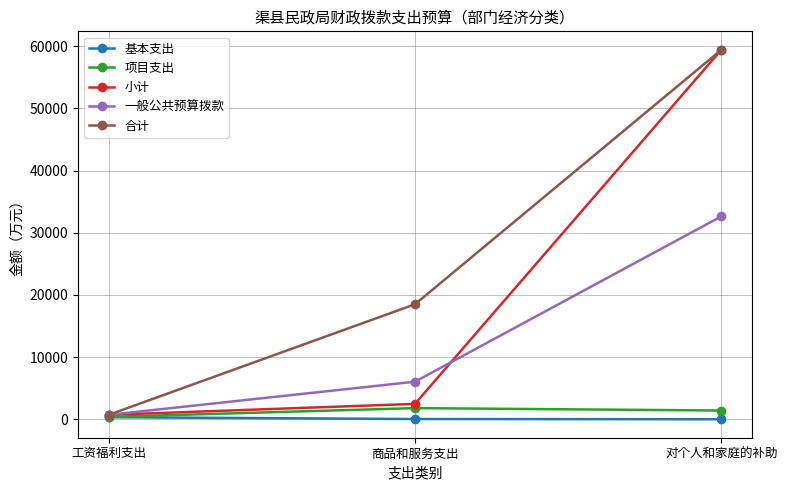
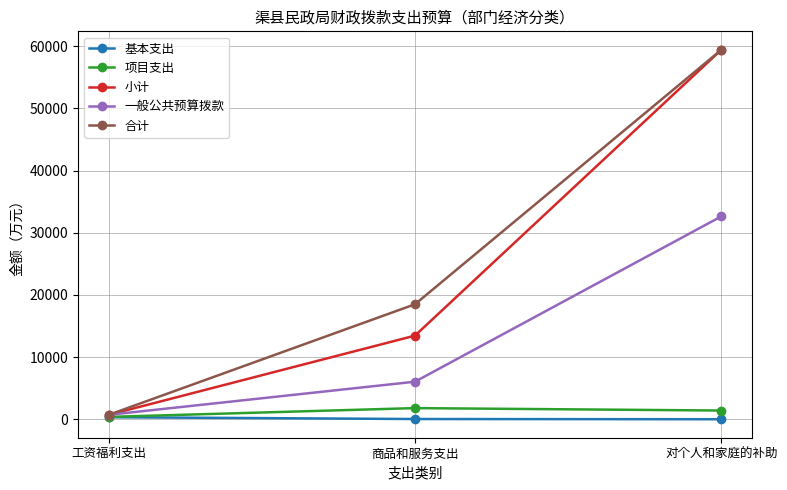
  {
    "基本支出": {
      "商品和服务支出": 0,
      "对个人和家庭的补助": 0
    },
    "项目支出": {
      "商品和服务支出": 2000,
      "对个人和家庭的补助": 1000
    },
    "小计": {
-     "商品和服务支出": 2000
+     "商品和服务支出": 13000
    },
    "一般公共预算拨款": {
      "商品和服务支出": 6000,
      "对个人和家庭的补助": 33000
    },
    "合计": {
      "商品和服务支出": 18000
    }
  }
